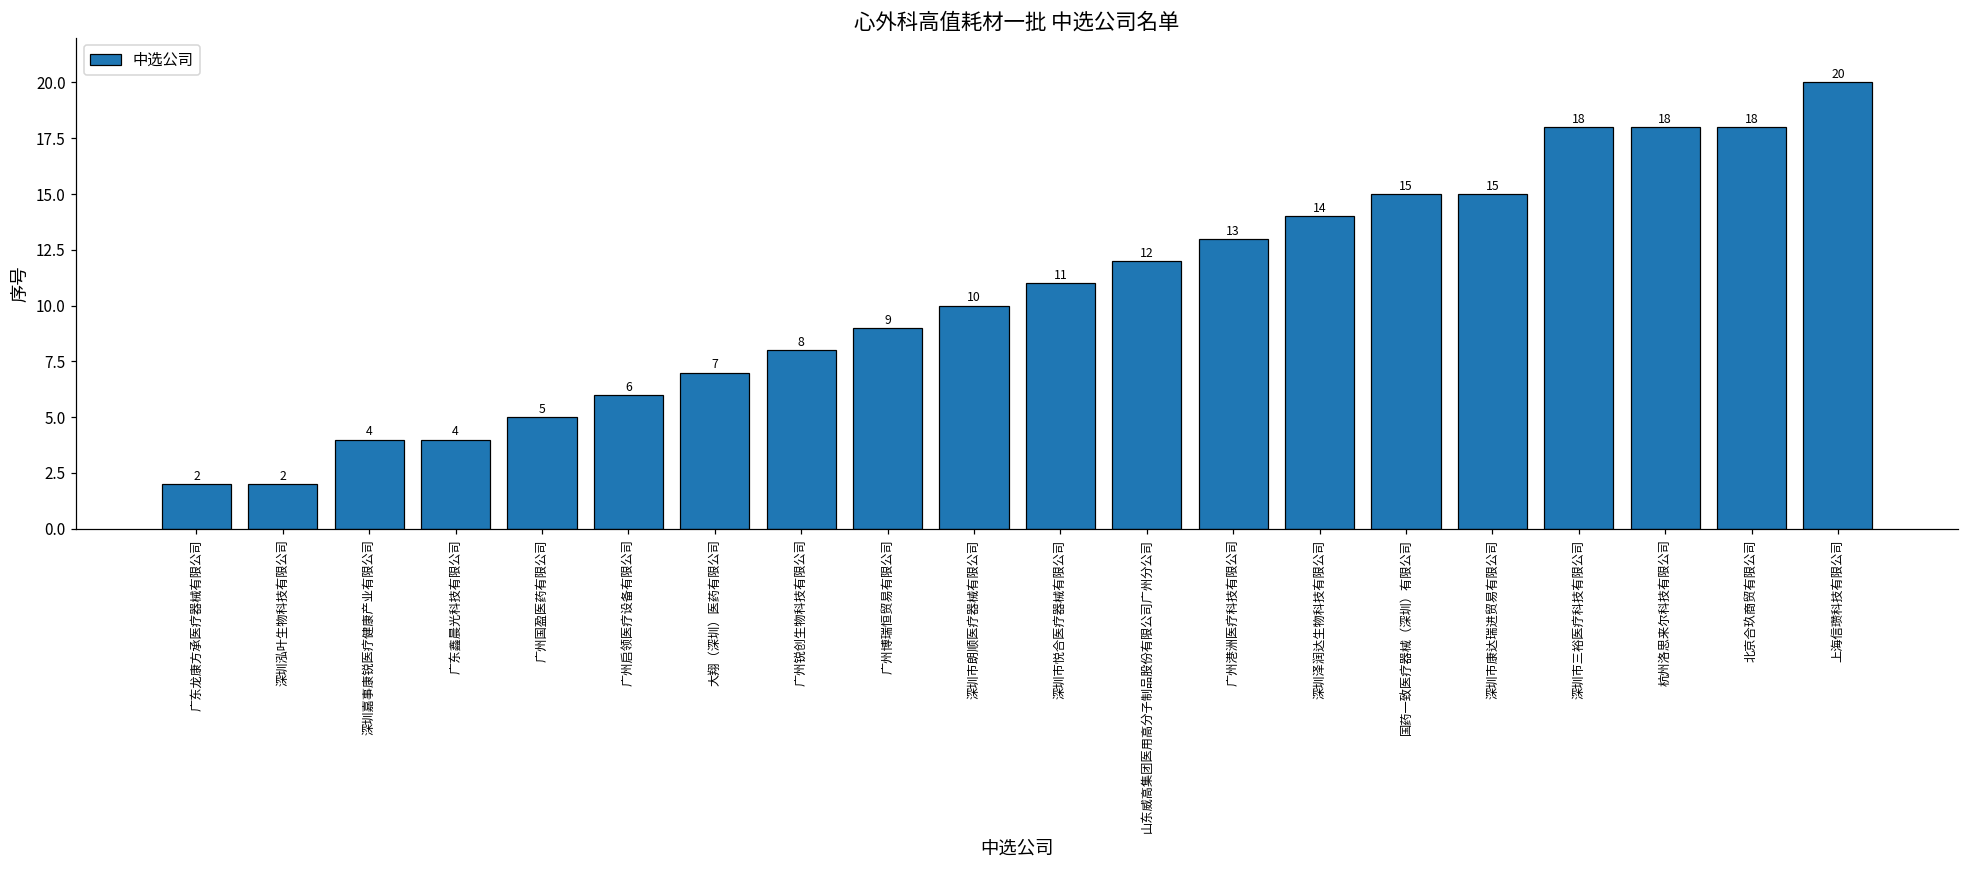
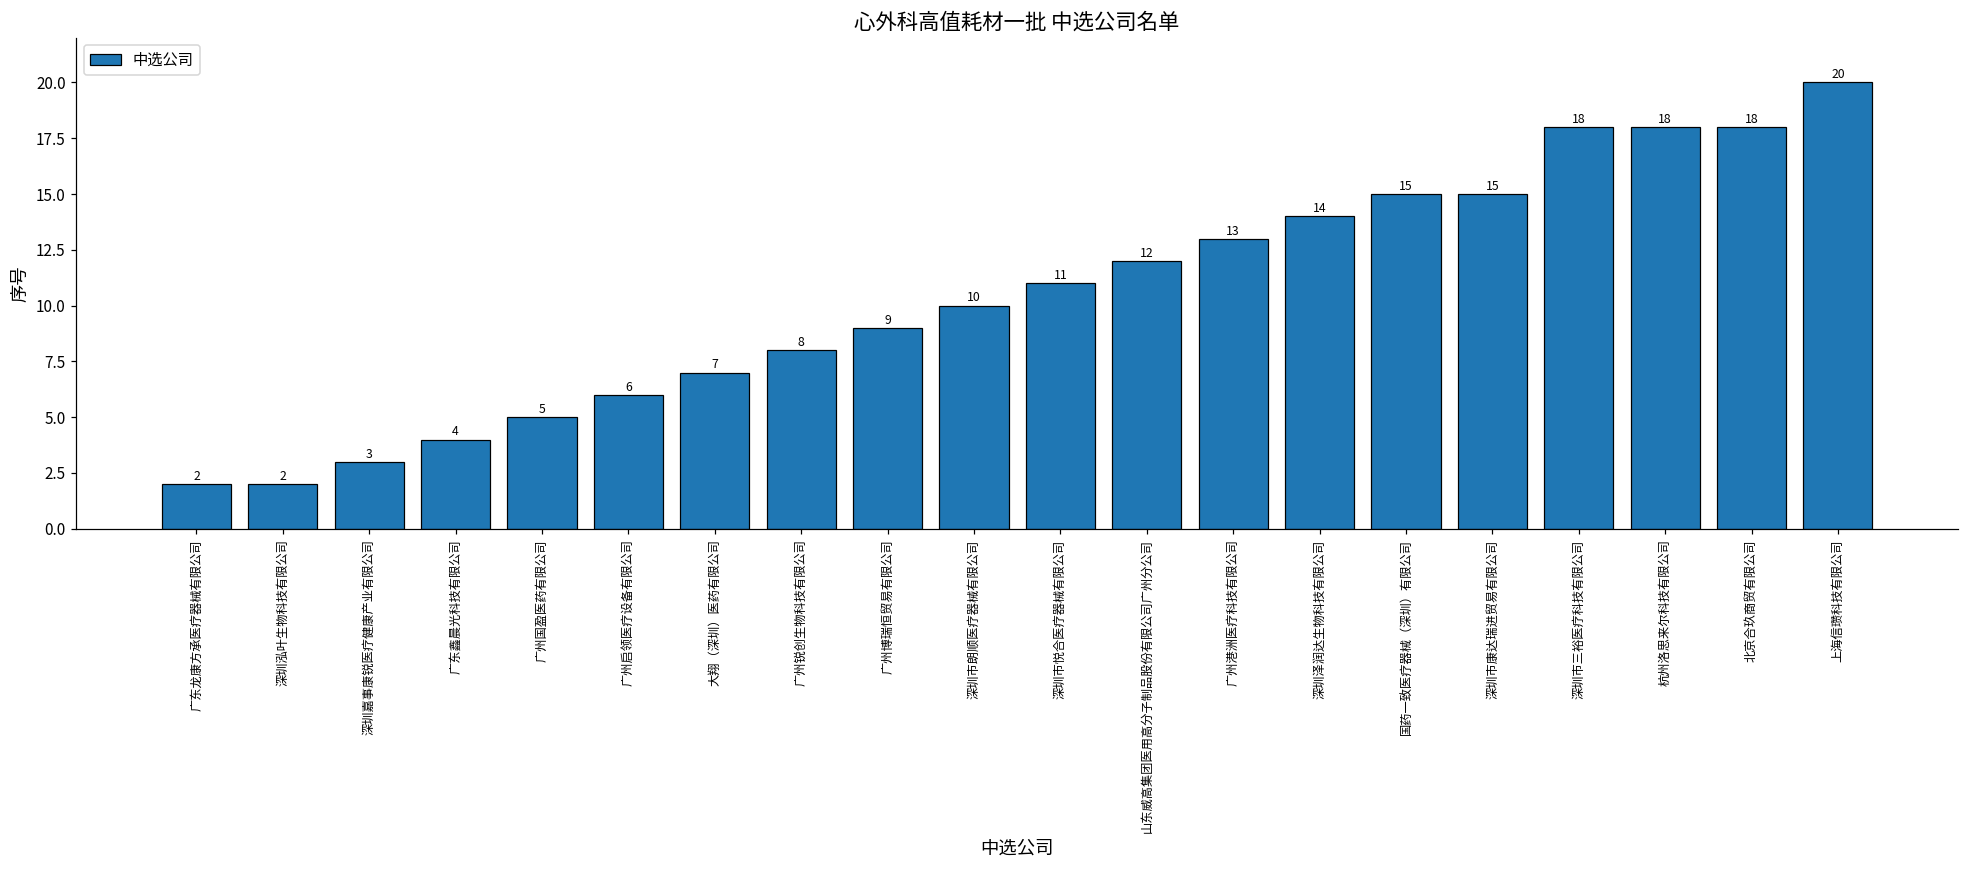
  {
    "广东龙康方承医疗器械有限公司": 2,
    "深圳泓叶生物科技有限公司": 2,
-   "深圳嘉事康锐医疗健康产业有限公司": 4,
+   "深圳嘉事康锐医疗健康产业有限公司": 3,
    "广东鑫晨光科技有限公司": 4,
    "广州国盈医药有限公司": 5,
    "广州启领医疗设备有限公司": 6,
    "大翔（深圳）医药有限公司": 7,
    "广州锐创生物科技有限公司": 8,
    "广州博瑞恒贸易有限公司": 9,
    "深圳市朗顺医疗器械有限公司": 10,
    "深圳市悦合医疗器械有限公司": 11,
    "山东威高集团医用高分子制品股份有限公司广州分公司": 12,
    "广州港洲医疗科技有限公司": 13,
    "深圳泽润达生物科技有限公司": 14,
    "国药一致医疗器械（深圳）有限公司": 15,
    "深圳市康达瑞进贸易有限公司": 15,
    "深圳市三裕医疗科技有限公司": 18,
    "杭州洛思来尔科技有限公司": 18,
    "北京合玖商贸有限公司": 18,
    "上海信瓒科技有限公司": 20
  }
